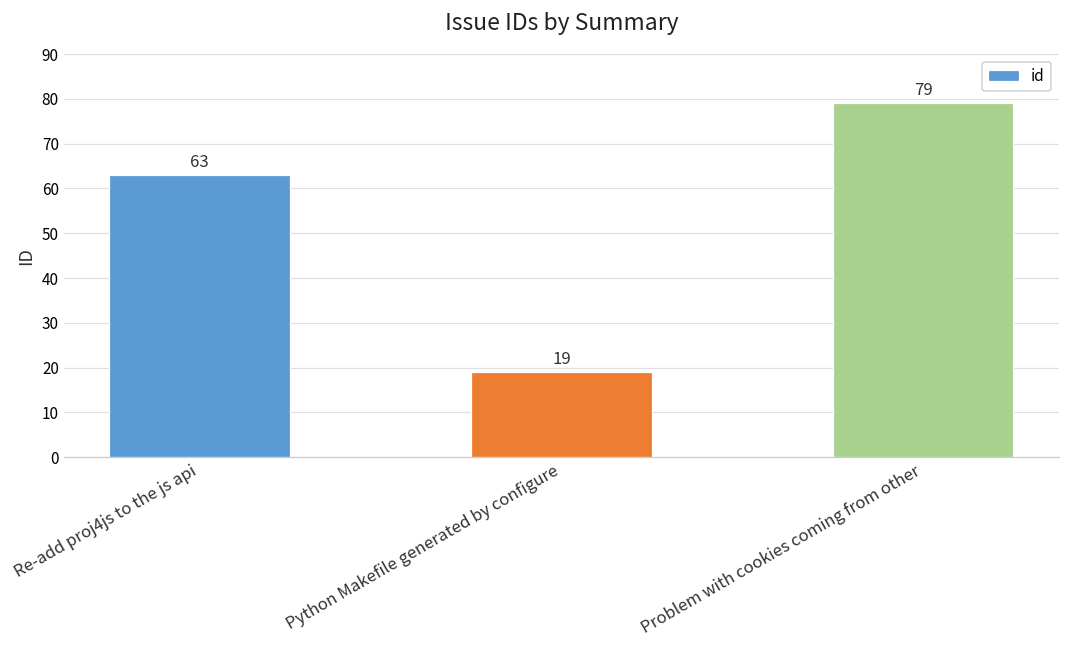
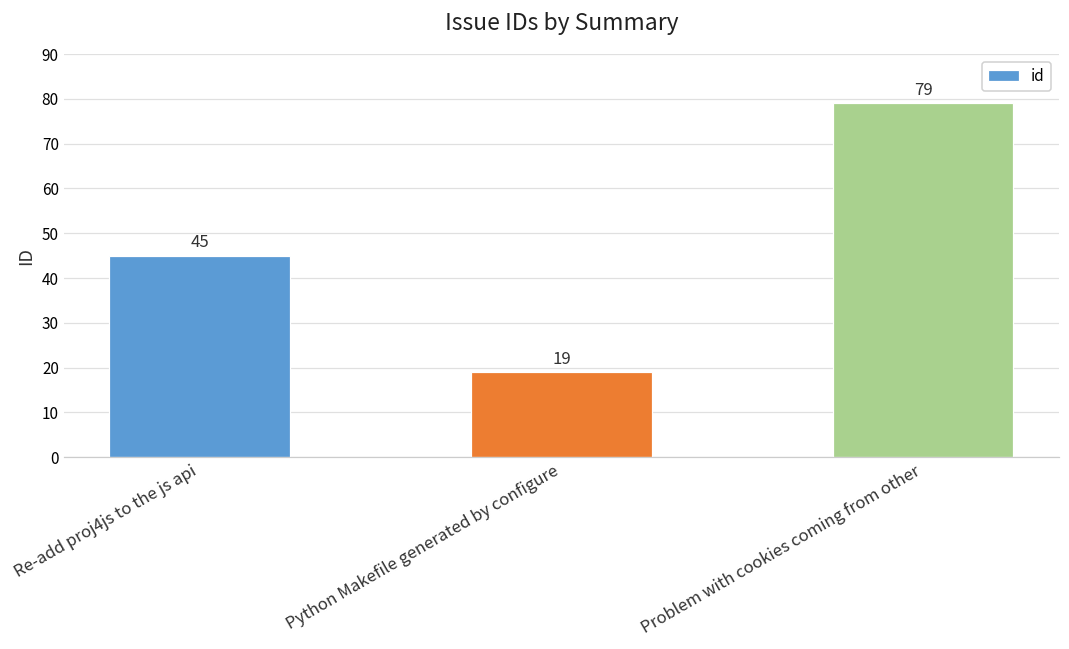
  {
-   "Re-add proj4js to the js api": 63,
+   "Re-add proj4js to the js api": 45,
    "Python Makefile generated by configure": 19,
    "Problem with cookies coming from other": 79
  }
